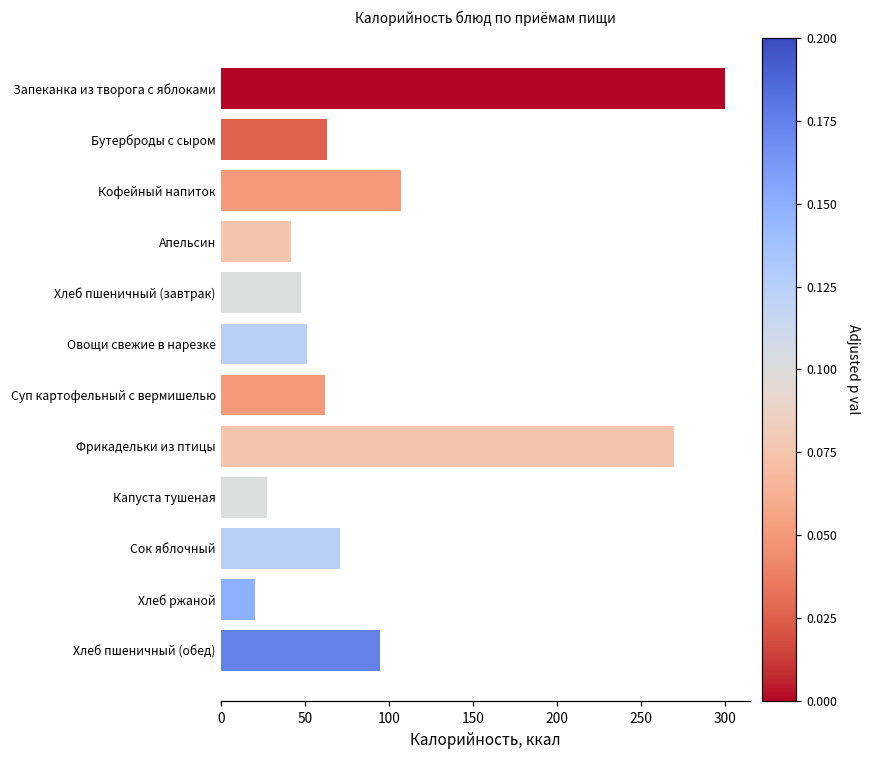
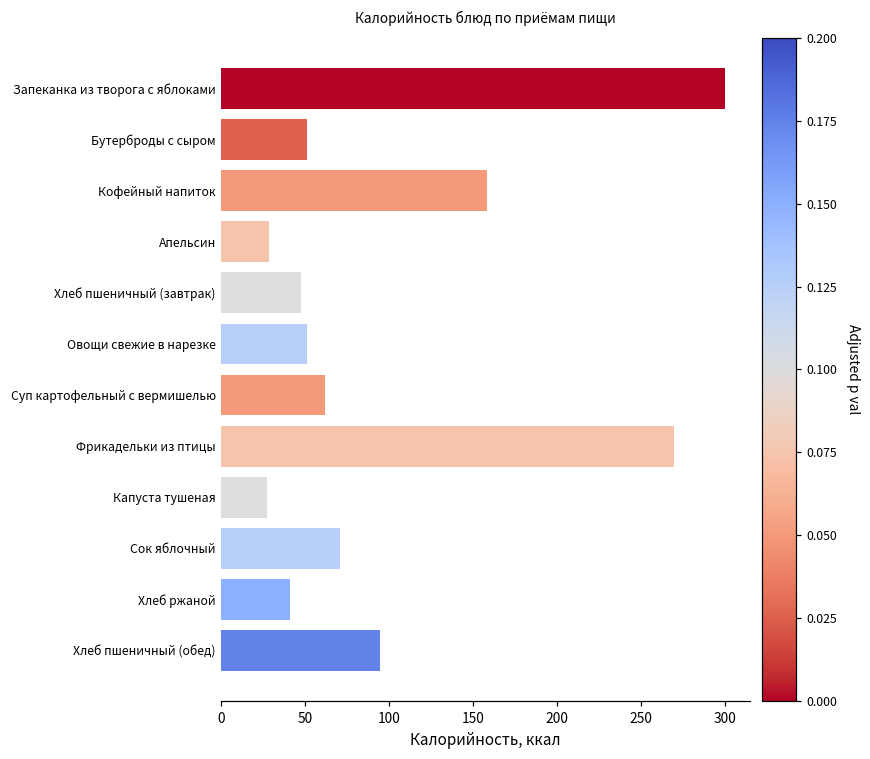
  {
    "Запеканка из творога с яблоками": 300,
-   "Бутерброды с сыром": 63,
-   "Кофейный напиток": 107,
-   "Апельсин": 42,
+   "Бутерброды с сыром": 51,
+   "Кофейный напиток": 158,
+   "Апельсин": 28,
    "Хлеб пшеничный (завтрак)": 47,
    "Овощи свежие в нарезке": 51,
    "Суп картофельный с вермишелью": 62,
    "Фрикадельки из птицы": 270,
    "Капуста тушеная": 27,
    "Сок яблочный": 71,
-   "Хлеб ржаной": 20,
+   "Хлеб ржаной": 41,
    "Хлеб пшеничный (обед)": 95
  }
